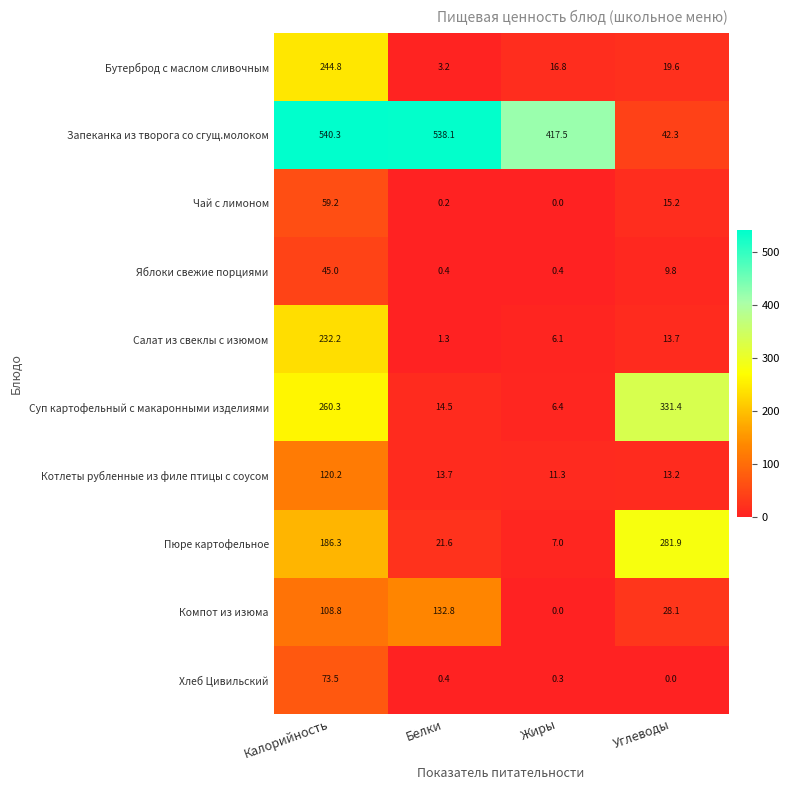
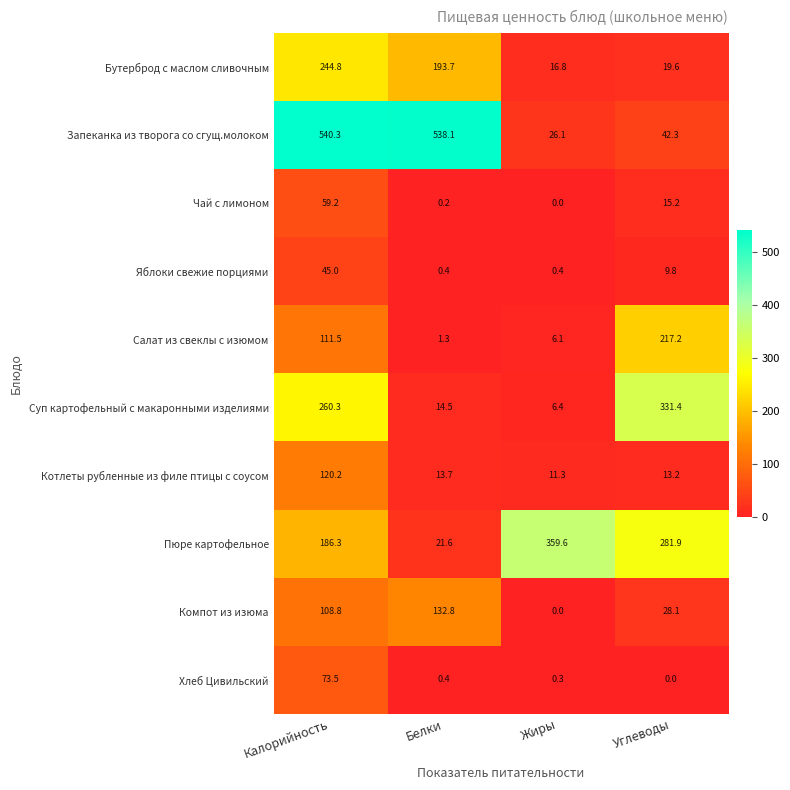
  {
    "Бутерброд с маслом сливочным": {
      "Калорийность": 244.8,
-     "Белки": 3.2,
+     "Белки": 193.7,
      "Жиры": 16.8,
      "Углеводы": 19.6
    },
    "Запеканка из творога со сгущ.молоком": {
      "Калорийность": 540.3,
      "Белки": 538.1,
-     "Жиры": 417.5,
+     "Жиры": 26.1,
      "Углеводы": 42.3
    },
    "Чай с лимоном": {
      "Калорийность": 59.2,
      "Белки": 0.2,
      "Жиры": 0.0,
      "Углеводы": 15.2
    },
    "Яблоки свежие порциями": {
      "Калорийность": 45.0,
      "Белки": 0.4,
      "Жиры": 0.4,
      "Углеводы": 9.8
    },
    "Салат из свеклы с изюмом": {
-     "Калорийность": 232.2,
+     "Калорийность": 111.5,
      "Белки": 1.3,
      "Жиры": 6.1,
-     "Углеводы": 13.7
+     "Углеводы": 217.2
    },
    "Суп картофельный с макаронными изделиями": {
      "Калорийность": 260.3,
      "Белки": 14.5,
      "Жиры": 6.4,
      "Углеводы": 331.4
    },
    "Котлеты рубленные из филе птицы с соусом": {
      "Калорийность": 120.2,
      "Белки": 13.7,
      "Жиры": 11.3,
      "Углеводы": 13.2
    },
    "Пюре картофельное": {
      "Калорийность": 186.3,
      "Белки": 21.6,
-     "Жиры": 7.0,
+     "Жиры": 359.6,
      "Углеводы": 281.9
    },
    "Компот из изюма": {
      "Калорийность": 108.8,
      "Белки": 132.8,
      "Жиры": 0.0,
      "Углеводы": 28.1
    },
    "Хлеб Цивильский": {
      "Калорийность": 73.5,
      "Белки": 0.4,
      "Жиры": 0.3,
      "Углеводы": 0.0
    }
  }
